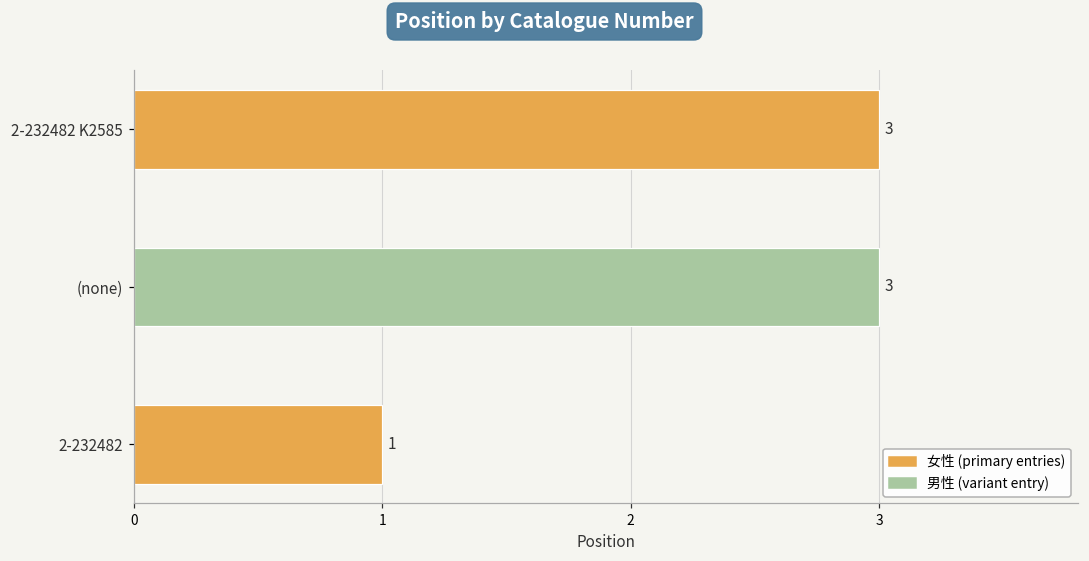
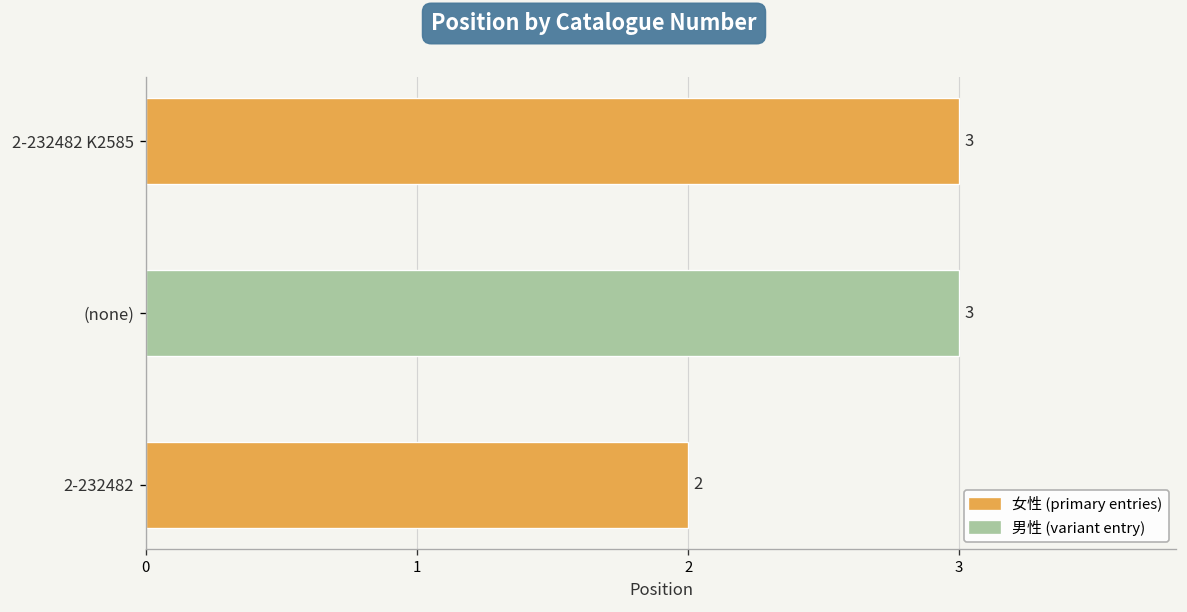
  {
    "2-232482 K2585": 3,
    "(none)": 3,
-   "2-232482": 1
+   "2-232482": 2
  }
